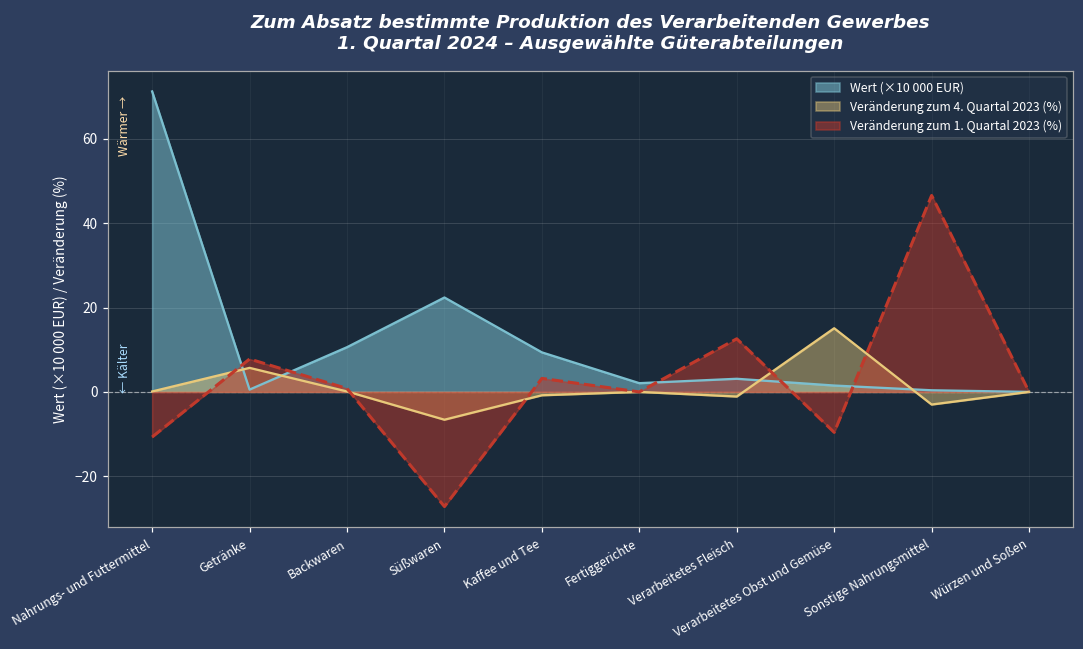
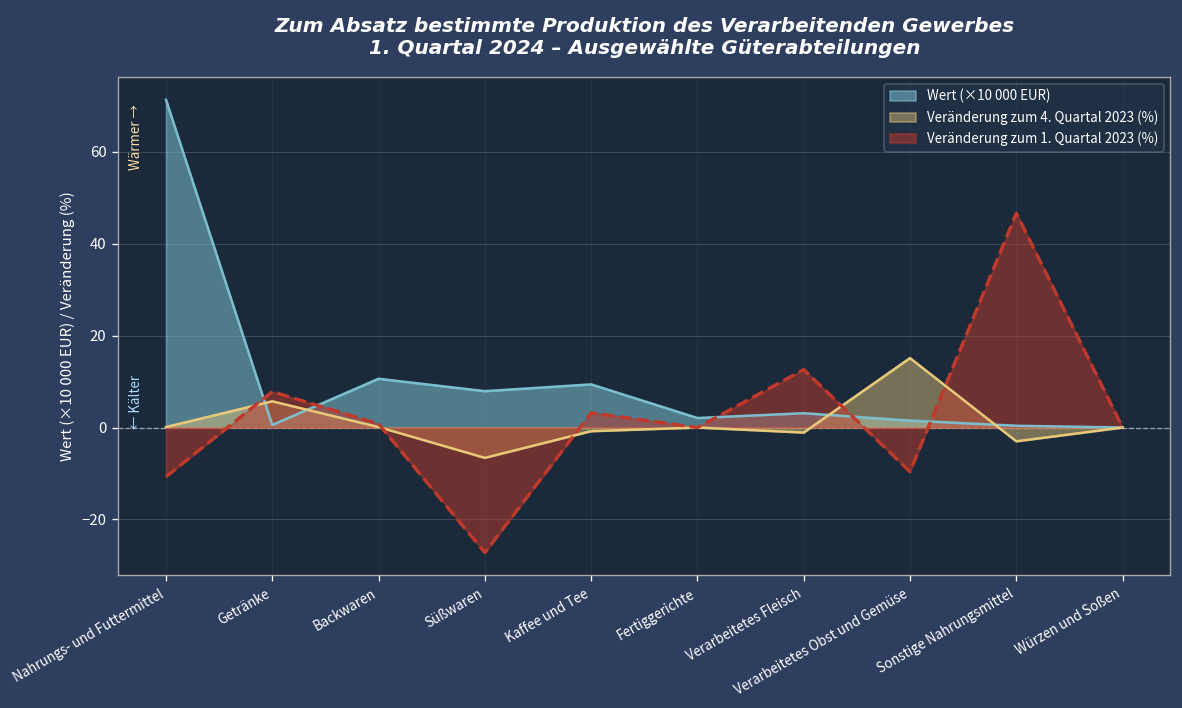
  {
    "Wert (×10 000 EUR)": {
      "Nahrungs- und Futtermittel": 71,
      "Getränke": 1,
      "Backwaren": 11,
-     "Süßwaren": 22,
+     "Süßwaren": 8,
      "Kaffee und Tee": 9,
      "Fertiggerichte": 2,
      "Verarbeitetes Fleisch": 3,
      "Verarbeitetes Obst und Gemüse": 2
    }
  }
